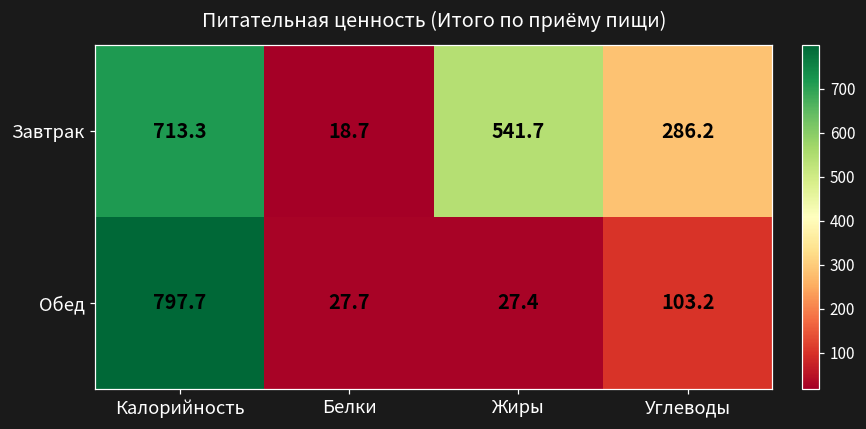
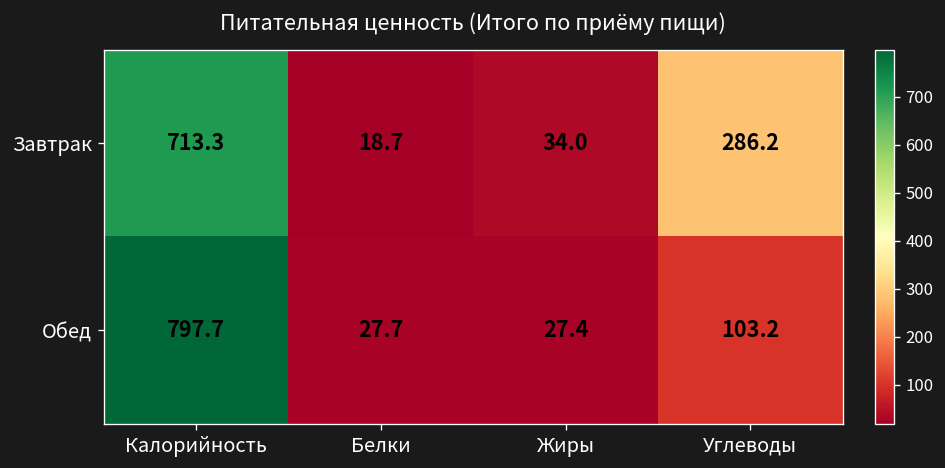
  {
    "Завтрак": {
      "Калорийность": 713.3,
      "Белки": 18.7,
-     "Жиры": 541.7,
+     "Жиры": 34.0,
      "Углеводы": 286.2
    },
    "Обед": {
      "Калорийность": 797.7,
      "Белки": 27.7,
      "Жиры": 27.4,
      "Углеводы": 103.2
    }
  }
